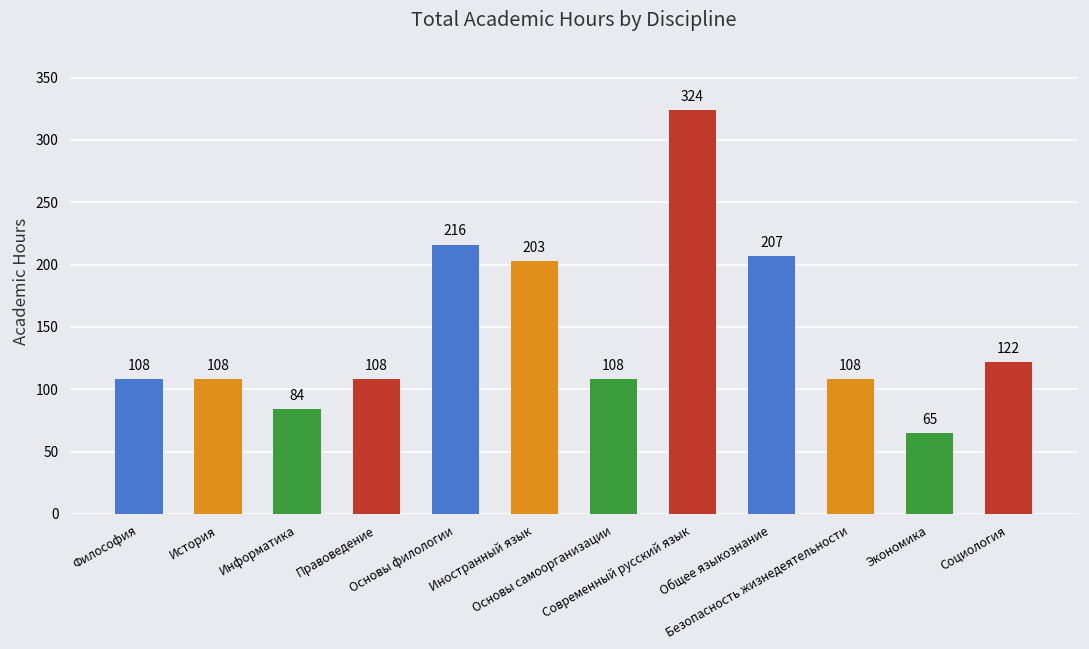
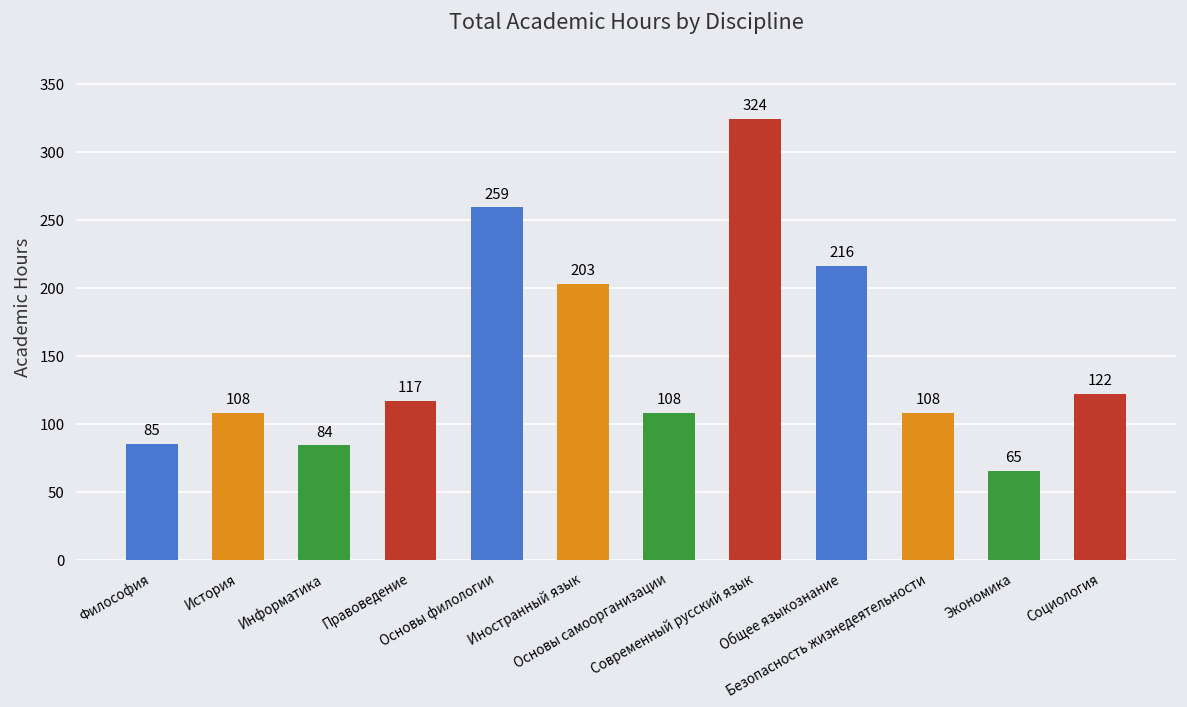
  {
-   "Философия": 108,
+   "Философия": 85,
    "История": 108,
    "Информатика": 84,
-   "Правоведение": 108,
-   "Основы филологии": 216,
+   "Правоведение": 117,
+   "Основы филологии": 259,
    "Иностранный язык": 203,
    "Основы самоорганизации": 108,
    "Современный русский язык": 324,
-   "Общее языкознание": 207,
+   "Общее языкознание": 216,
    "Безопасность жизнедеятельности": 108,
    "Экономика": 65,
    "Социология": 122
  }
